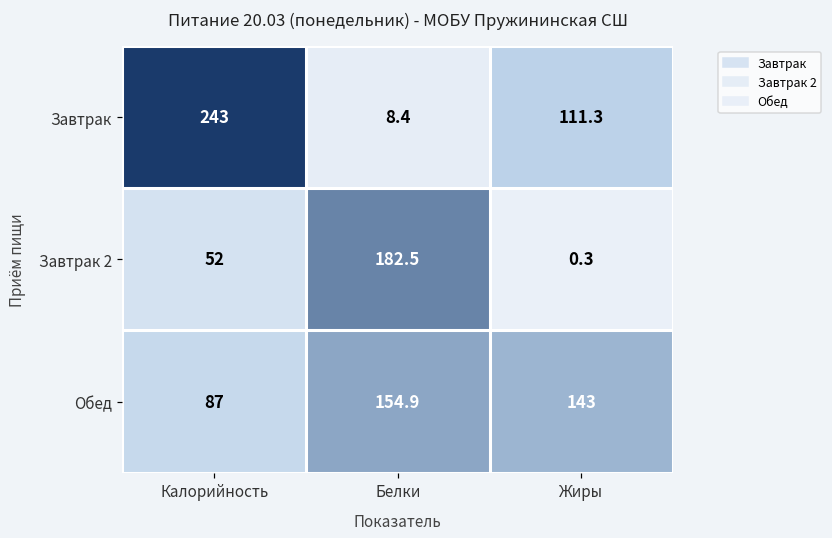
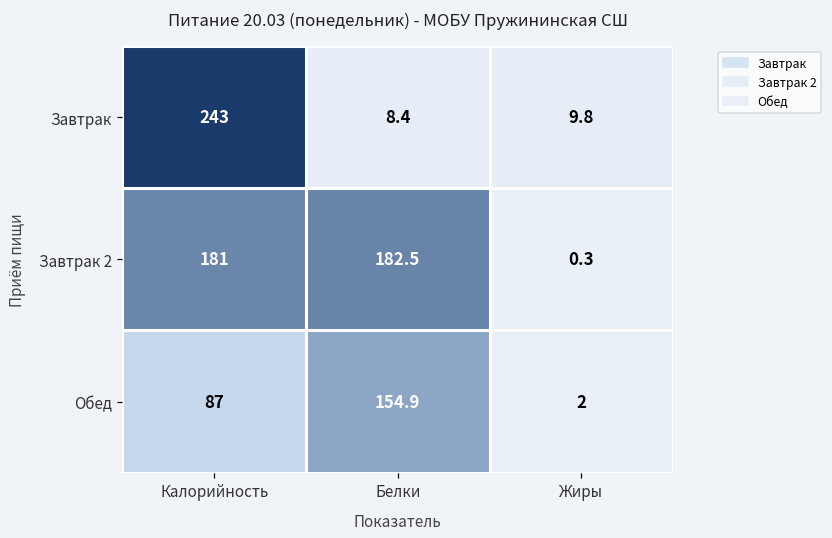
  {
    "Завтрак": {
      "Калорийность": 243,
      "Белки": 8.4,
-     "Жиры": 111.3
+     "Жиры": 9.8
    },
    "Завтрак 2": {
-     "Калорийность": 52,
+     "Калорийность": 181,
      "Белки": 182.5,
      "Жиры": 0.3
    },
    "Обед": {
      "Калорийность": 87,
      "Белки": 154.9,
-     "Жиры": 143
+     "Жиры": 2
    }
  }
